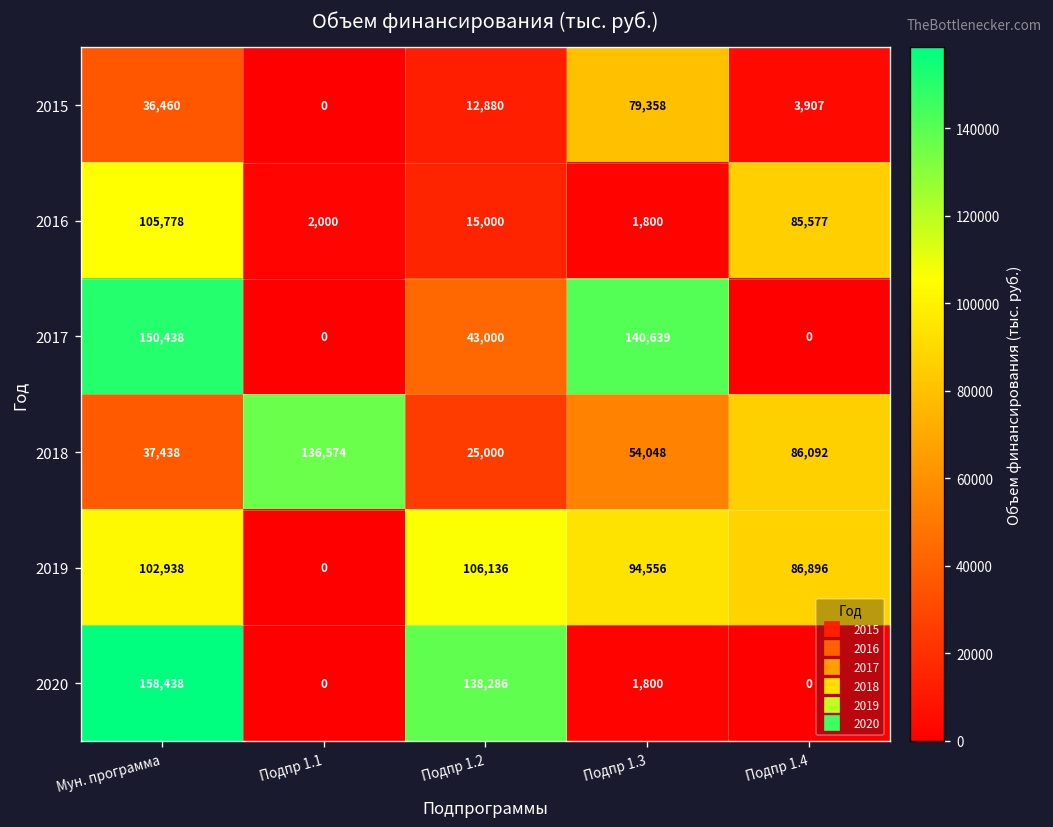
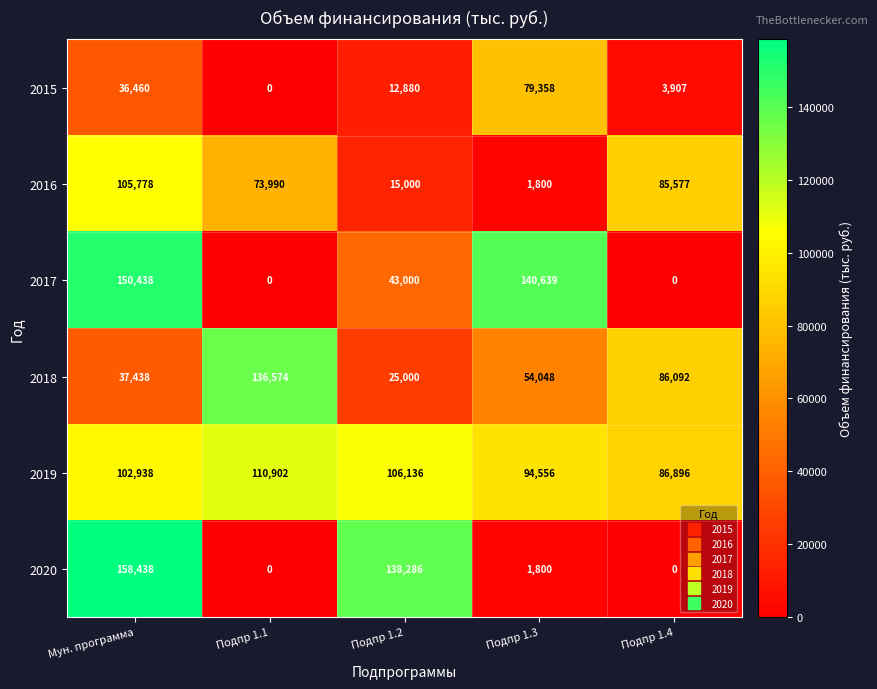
  {
    "2015": {
      "Мун. программа": "36,460",
      "Подпр 1.1": "0",
      "Подпр 1.2": "12,880",
      "Подпр 1.3": "79,358",
      "Подпр 1.4": "3,907"
    },
    "2016": {
      "Мун. программа": "105,778",
-     "Подпр 1.1": "2,000",
+     "Подпр 1.1": "73,990",
      "Подпр 1.2": "15,000",
      "Подпр 1.3": "1,800",
      "Подпр 1.4": "85,577"
    },
    "2017": {
      "Мун. программа": "150,438",
      "Подпр 1.1": "0",
      "Подпр 1.2": "43,000",
      "Подпр 1.3": "140,639",
      "Подпр 1.4": "0"
    },
    "2018": {
      "Мун. программа": "37,438",
      "Подпр 1.1": "136,574",
      "Подпр 1.2": "25,000",
      "Подпр 1.3": "54,048",
      "Подпр 1.4": "86,092"
    },
    "2019": {
      "Мун. программа": "102,938",
-     "Подпр 1.1": "0",
+     "Подпр 1.1": "110,902",
      "Подпр 1.2": "106,136",
      "Подпр 1.3": "94,556",
      "Подпр 1.4": "86,896"
    },
    "2020": {
      "Мун. программа": "158,438",
      "Подпр 1.1": "0",
      "Подпр 1.2": "138,286",
      "Подпр 1.3": "1,800",
      "Подпр 1.4": "0"
    }
  }
